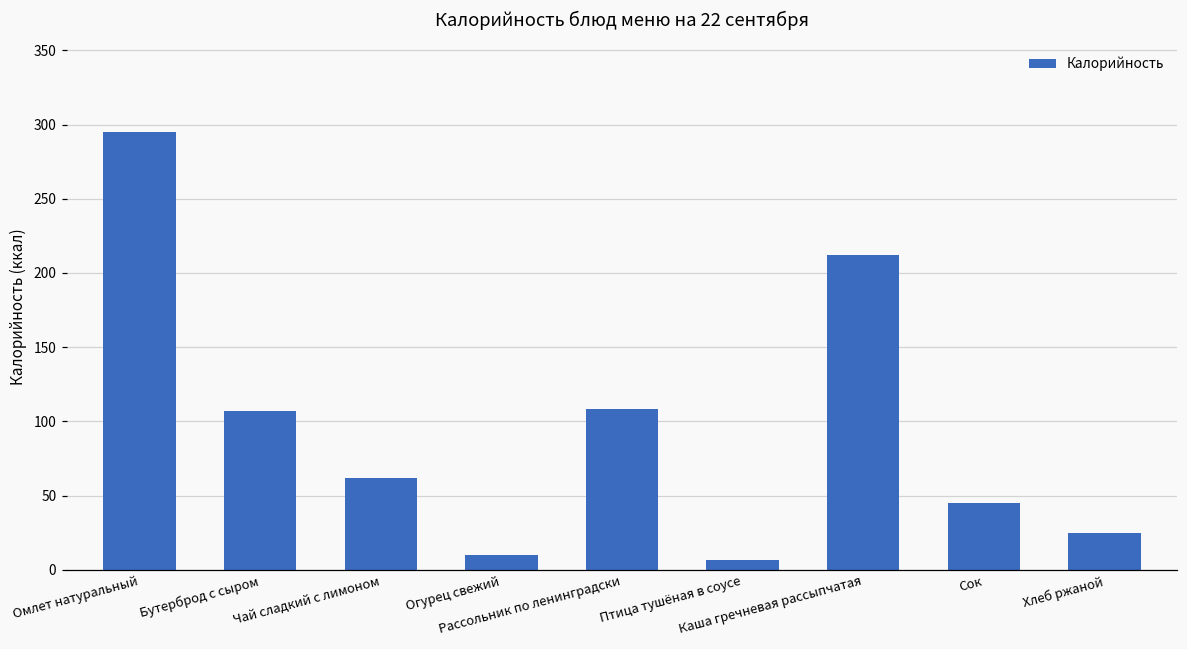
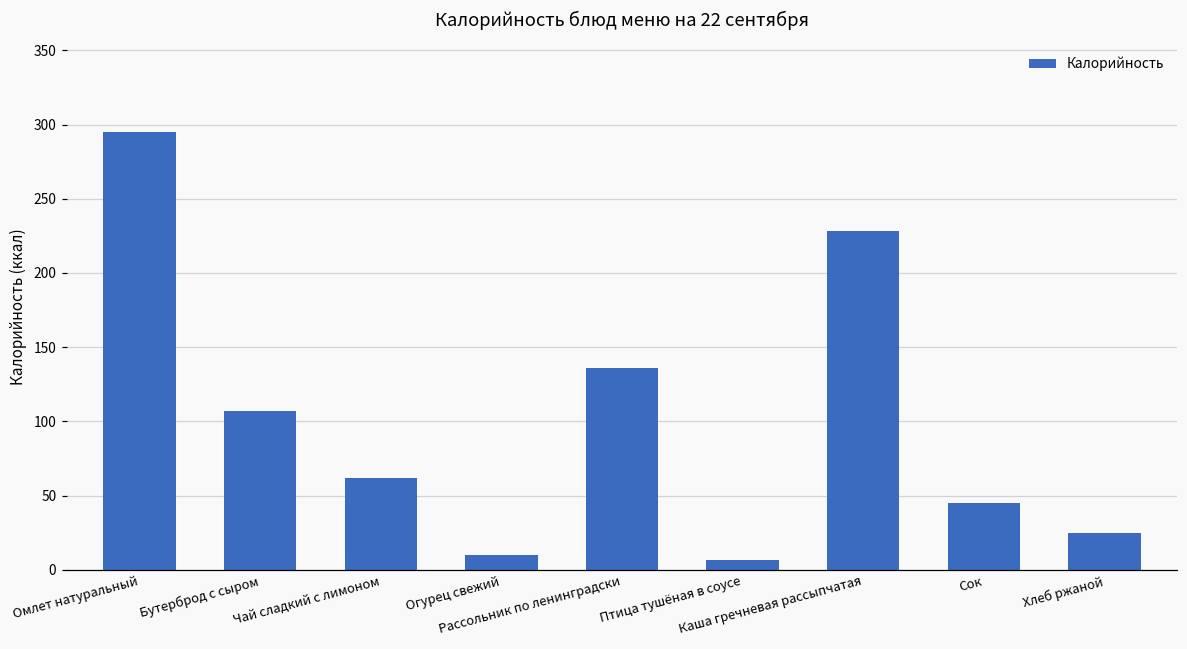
  {
    "Омлет натуральный": 295,
    "Бутерброд с сыром": 107,
    "Чай сладкий с лимоном": 62,
    "Огурец свежий": 10,
-   "Рассольник по ленинградски": 108,
+   "Рассольник по ленинградски": 136,
    "Птица тушёная в соусе": 6,
-   "Каша гречневая рассыпчатая": 212,
+   "Каша гречневая рассыпчатая": 228,
    "Сок": 45,
    "Хлеб ржаной": 25
  }
